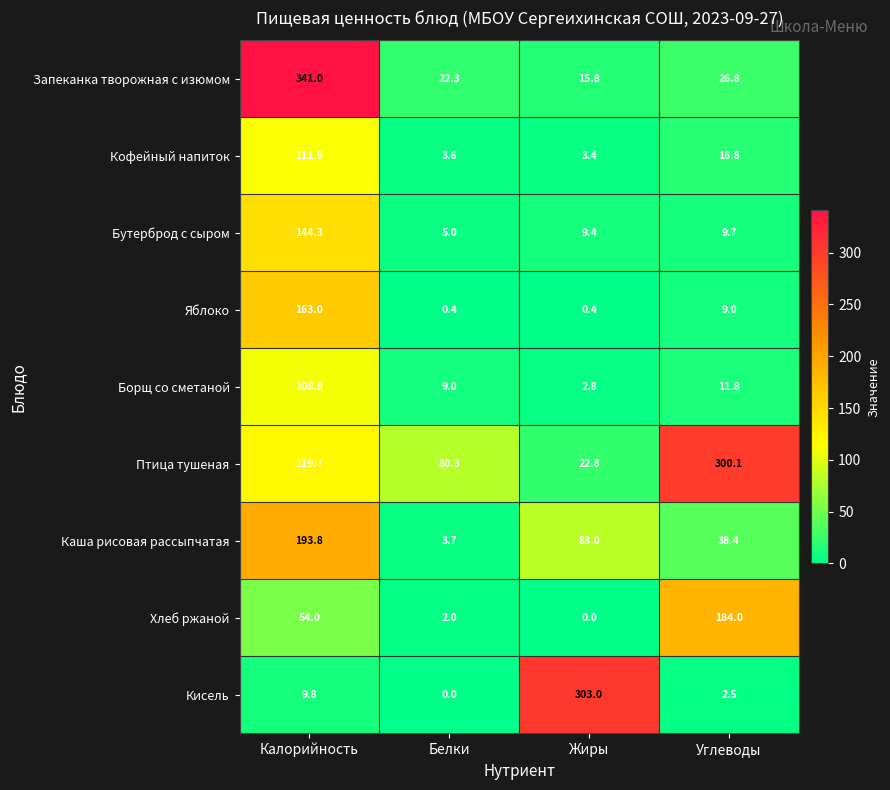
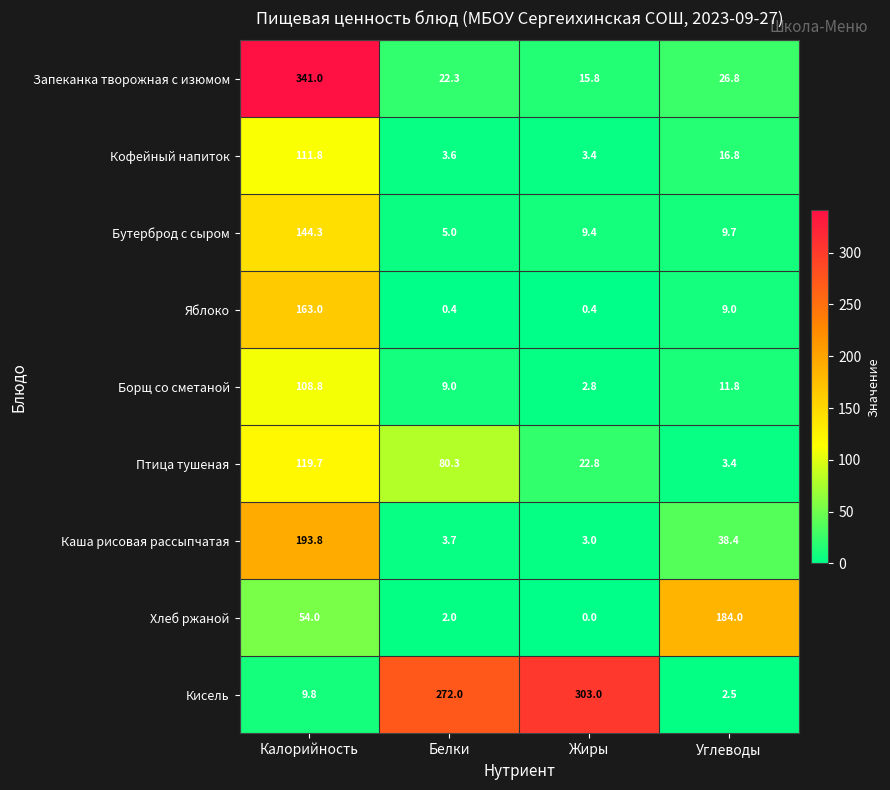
  {
    "Запеканка творожная с изюмом": {
      "Калорийность": 341.0,
      "Белки": 22.3,
      "Жиры": 15.8,
      "Углеводы": 26.8
    },
    "Кофейный напиток": {
      "Калорийность": 111.8,
      "Белки": 3.6,
      "Жиры": 3.4,
      "Углеводы": 16.8
    },
    "Бутерброд с сыром": {
      "Калорийность": 144.3,
      "Белки": 5.0,
      "Жиры": 9.4,
      "Углеводы": 9.7
    },
    "Яблоко": {
      "Калорийность": 163.0,
      "Белки": 0.4,
      "Жиры": 0.4,
      "Углеводы": 9.0
    },
    "Борщ со сметаной": {
      "Калорийность": 108.8,
      "Белки": 9.0,
      "Жиры": 2.8,
      "Углеводы": 11.8
    },
    "Птица тушеная": {
      "Калорийность": 119.7,
      "Белки": 80.3,
      "Жиры": 22.8,
-     "Углеводы": 300.1
+     "Углеводы": 3.4
    },
    "Каша рисовая рассыпчатая": {
      "Калорийность": 193.8,
      "Белки": 3.7,
-     "Жиры": 83.0,
+     "Жиры": 3.0,
      "Углеводы": 38.4
    },
    "Хлеб ржаной": {
      "Калорийность": 54.0,
      "Белки": 2.0,
      "Жиры": 0.0,
      "Углеводы": 184.0
    },
    "Кисель": {
      "Калорийность": 9.8,
-     "Белки": 0.0,
+     "Белки": 272.0,
      "Жиры": 303.0,
      "Углеводы": 2.5
    }
  }
